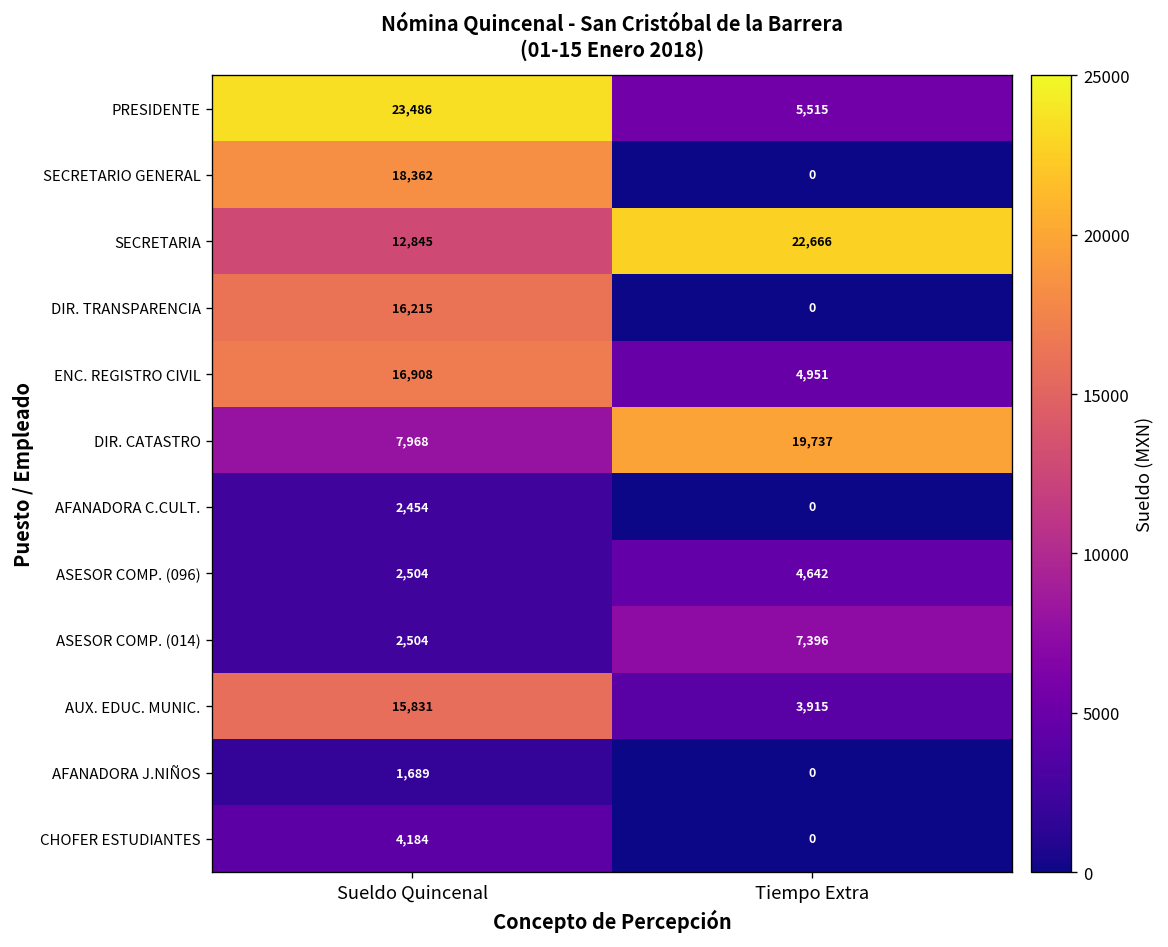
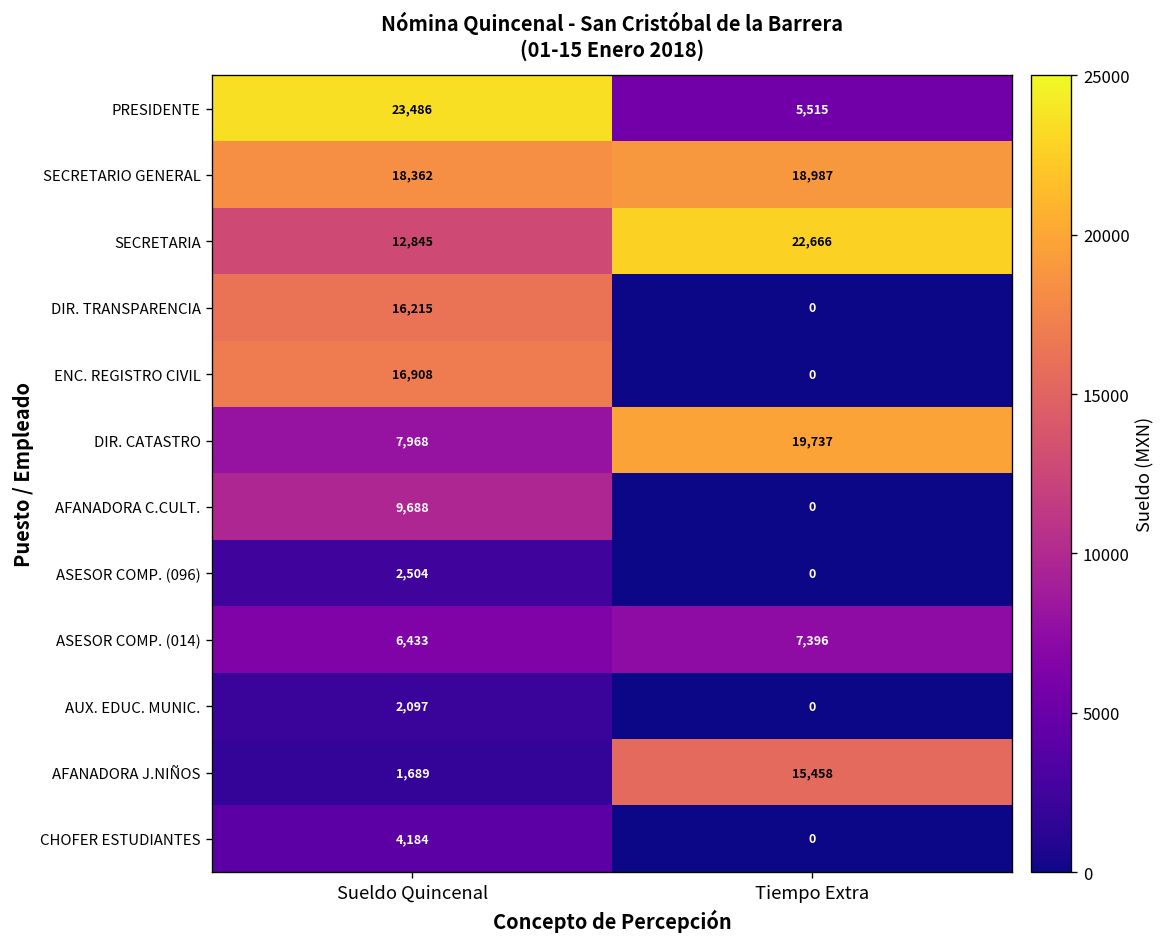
  {
    "PRESIDENTE": {
      "Sueldo Quincenal": "23,486",
      "Tiempo Extra": "5,515"
    },
    "SECRETARIO GENERAL": {
      "Sueldo Quincenal": "18,362",
-     "Tiempo Extra": "0"
+     "Tiempo Extra": "18,987"
    },
    "SECRETARIA": {
      "Sueldo Quincenal": "12,845",
      "Tiempo Extra": "22,666"
    },
    "DIR. TRANSPARENCIA": {
      "Sueldo Quincenal": "16,215",
      "Tiempo Extra": "0"
    },
    "ENC. REGISTRO CIVIL": {
      "Sueldo Quincenal": "16,908",
-     "Tiempo Extra": "4,951"
+     "Tiempo Extra": "0"
    },
    "DIR. CATASTRO": {
      "Sueldo Quincenal": "7,968",
      "Tiempo Extra": "19,737"
    },
    "AFANADORA C.CULT.": {
-     "Sueldo Quincenal": "2,454",
+     "Sueldo Quincenal": "9,688",
      "Tiempo Extra": "0"
    },
    "ASESOR COMP. (096)": {
      "Sueldo Quincenal": "2,504",
-     "Tiempo Extra": "4,642"
+     "Tiempo Extra": "0"
    },
    "ASESOR COMP. (014)": {
-     "Sueldo Quincenal": "2,504",
+     "Sueldo Quincenal": "6,433",
      "Tiempo Extra": "7,396"
    },
    "AUX. EDUC. MUNIC.": {
-     "Sueldo Quincenal": "15,831",
-     "Tiempo Extra": "3,915"
+     "Sueldo Quincenal": "2,097",
+     "Tiempo Extra": "0"
    },
    "AFANADORA J.NIÑOS": {
      "Sueldo Quincenal": "1,689",
-     "Tiempo Extra": "0"
+     "Tiempo Extra": "15,458"
    },
    "CHOFER ESTUDIANTES": {
      "Sueldo Quincenal": "4,184",
      "Tiempo Extra": "0"
    }
  }
